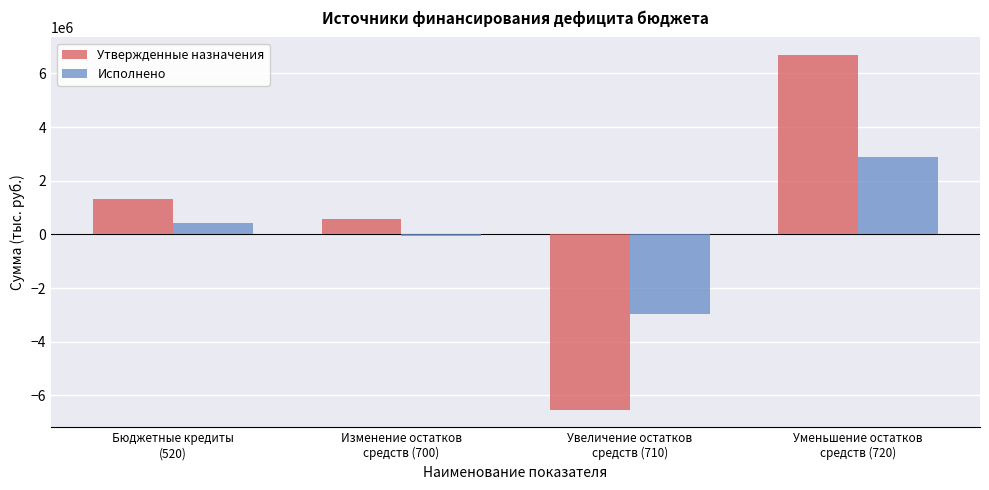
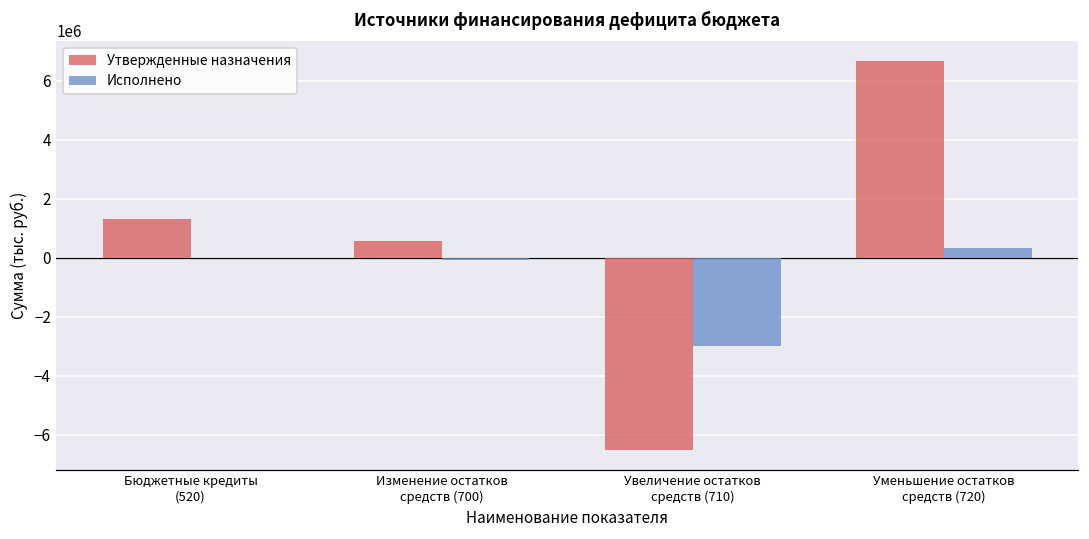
  {
    "Утвержденные назначения": {
      "Бюджетные кредиты (520)": 1300000,
      "Изменение остатков средств (700)": 600000,
      "Увеличение остатков средств (710)": -6500000,
      "Уменьшение остатков средств (720)": 6700000
    },
    "Исполнено": {
-     "Бюджетные кредиты (520)": 400000,
+     "Бюджетные кредиты (520)": 0,
      "Увеличение остатков средств (710)": -3000000,
-     "Уменьшение остатков средств (720)": 2900000
+     "Уменьшение остатков средств (720)": 300000
    }
  }
